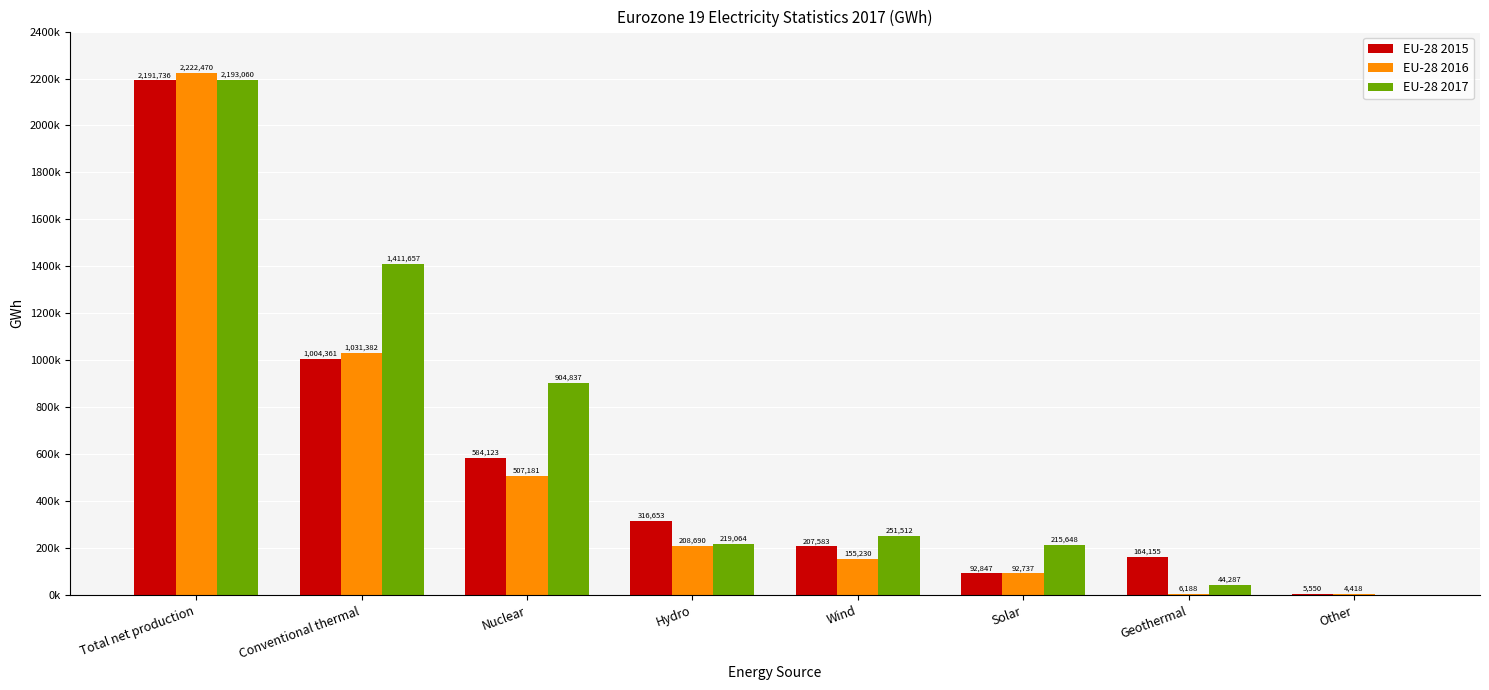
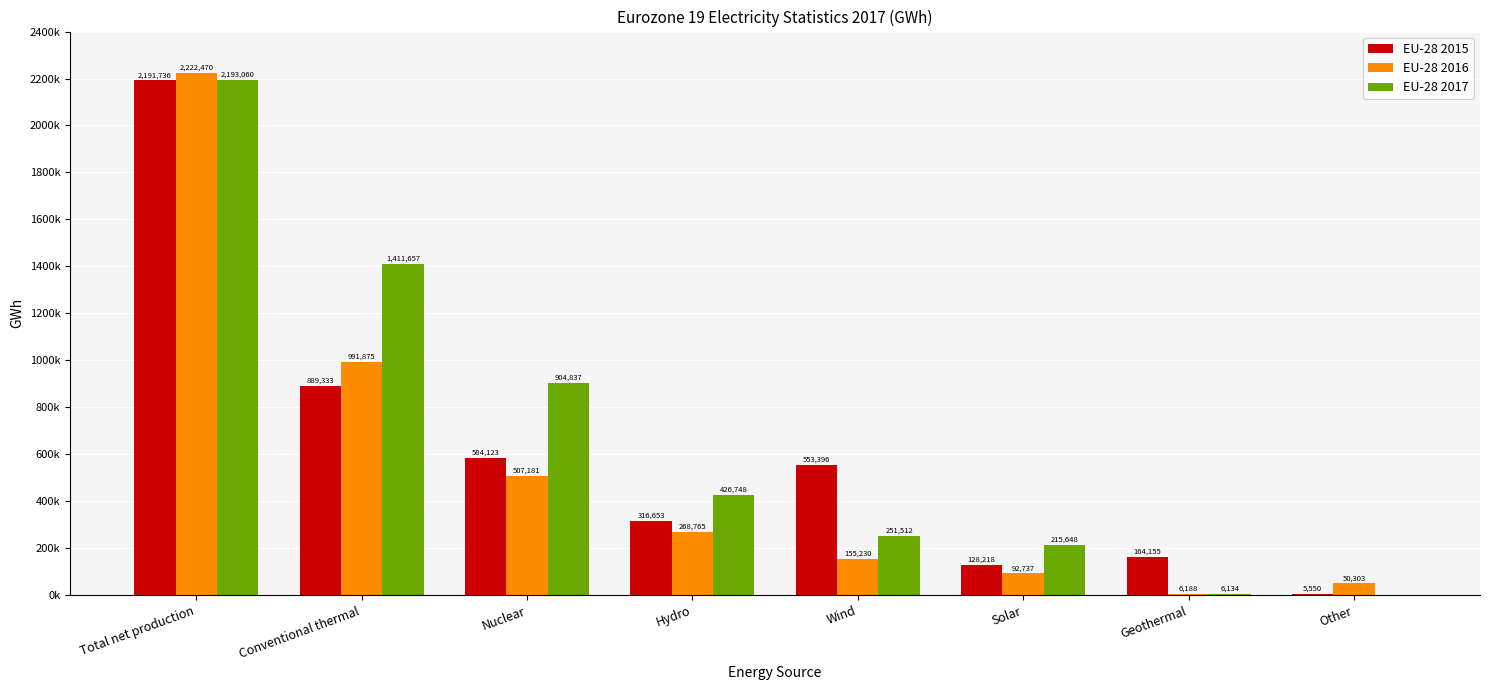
  {
    "EU-28 2015": {
      "Total net production": "2,191,736",
-     "Conventional thermal": "1,004,361",
+     "Conventional thermal": "889,333",
      "Nuclear": "584,123",
      "Hydro": "316,653",
-     "Wind": "207,583",
-     "Solar": "92,847",
+     "Wind": "553,396",
+     "Solar": "128,218",
      "Geothermal": "164,155",
      "Other": "5,550"
    },
    "EU-28 2016": {
      "Total net production": "2,222,470",
-     "Conventional thermal": "1,031,382",
+     "Conventional thermal": "991,875",
      "Nuclear": "507,181",
-     "Hydro": "208,690",
+     "Hydro": "268,765",
      "Wind": "155,230",
      "Solar": "92,737",
      "Geothermal": "6,188",
-     "Other": "4,418"
+     "Other": "50,303"
    },
    "EU-28 2017": {
      "Total net production": "2,193,060",
      "Conventional thermal": "1,411,657",
      "Nuclear": "904,837",
-     "Hydro": "219,064",
+     "Hydro": "426,748",
      "Wind": "251,512",
      "Solar": "215,648",
-     "Geothermal": "44,287"
+     "Geothermal": "6,134"
    }
  }
